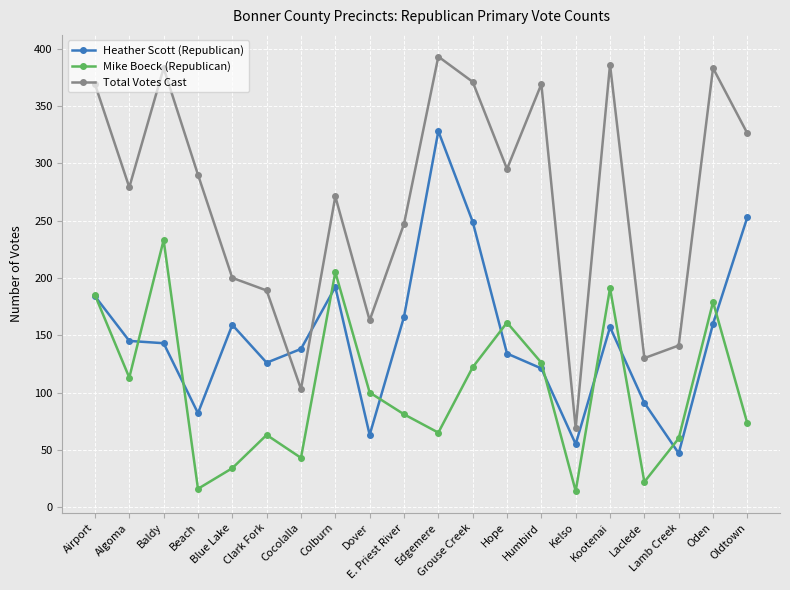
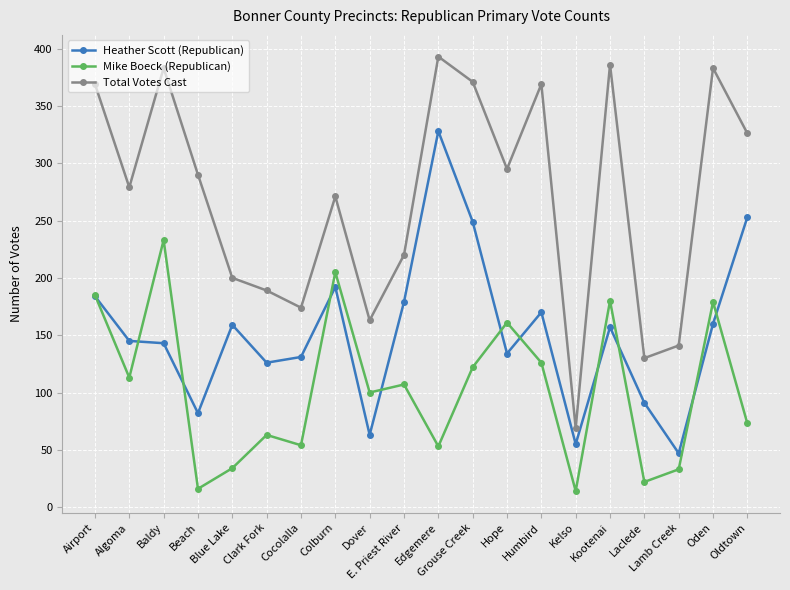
  {
    "Heather Scott (Republican)": {
      "Algoma": 145,
      "Baldy": 143,
      "Beach": 82,
      "Blue Lake": 159,
      "Clark Fork": 126,
-     "Cocolalla": 138,
+     "Cocolalla": 131,
      "Colburn": 192,
      "Dover": 63,
-     "E. Priest River": 166,
+     "E. Priest River": 179,
      "Edgemere": 328,
      "Grouse Creek": 249,
      "Hope": 134,
-     "Humbird": 121,
+     "Humbird": 170,
      "Kelso": 55,
      "Kootenai": 157,
      "Laclede": 91,
      "Lamb Creek": 47,
      "Oden": 160,
      "Oldtown": 253
    },
    "Mike Boeck (Republican)": {
      "Algoma": 113,
      "Baldy": 233,
      "Beach": 16,
      "Blue Lake": 34,
      "Clark Fork": 63,
-     "Cocolalla": 43,
+     "Cocolalla": 54,
      "Colburn": 205,
      "Dover": 100,
-     "E. Priest River": 81,
-     "Edgemere": 65,
+     "E. Priest River": 107,
+     "Edgemere": 53,
      "Grouse Creek": 122,
      "Hope": 161,
      "Humbird": 126,
      "Kelso": 14,
-     "Kootenai": 191,
+     "Kootenai": 180,
      "Laclede": 22,
-     "Lamb Creek": 60,
+     "Lamb Creek": 33,
      "Oden": 179,
      "Oldtown": 73
    },
    "Total Votes Cast": {
      "Algoma": 279,
      "Beach": 290,
      "Blue Lake": 200,
      "Clark Fork": 189,
-     "Cocolalla": 103,
+     "Cocolalla": 174,
      "Colburn": 271,
      "Dover": 163,
-     "E. Priest River": 247,
+     "E. Priest River": 220,
      "Edgemere": 393,
      "Grouse Creek": 371,
      "Hope": 295,
      "Humbird": 369,
      "Kelso": 69,
      "Kootenai": 386,
      "Laclede": 130,
      "Lamb Creek": 141,
      "Oden": 383,
      "Oldtown": 326
    }
  }
